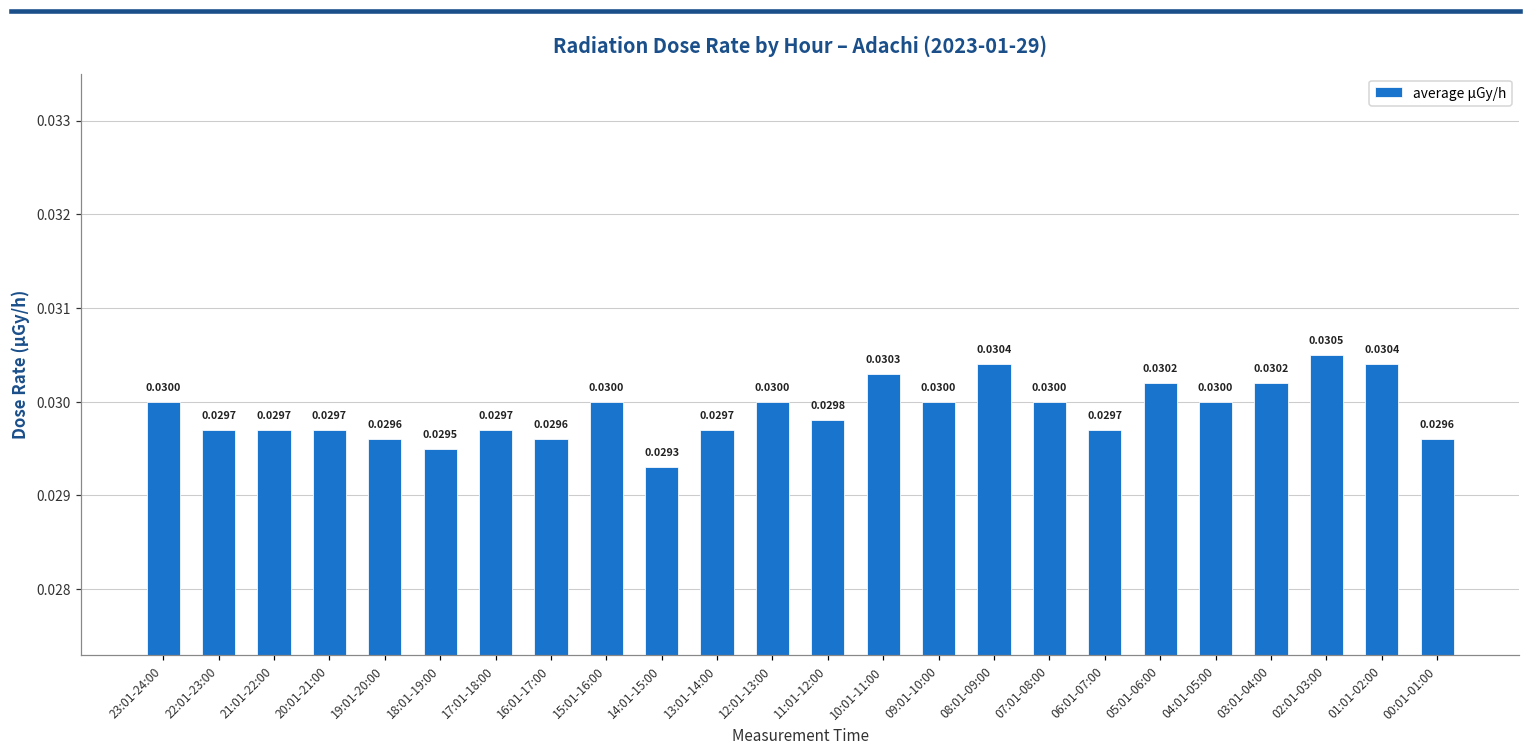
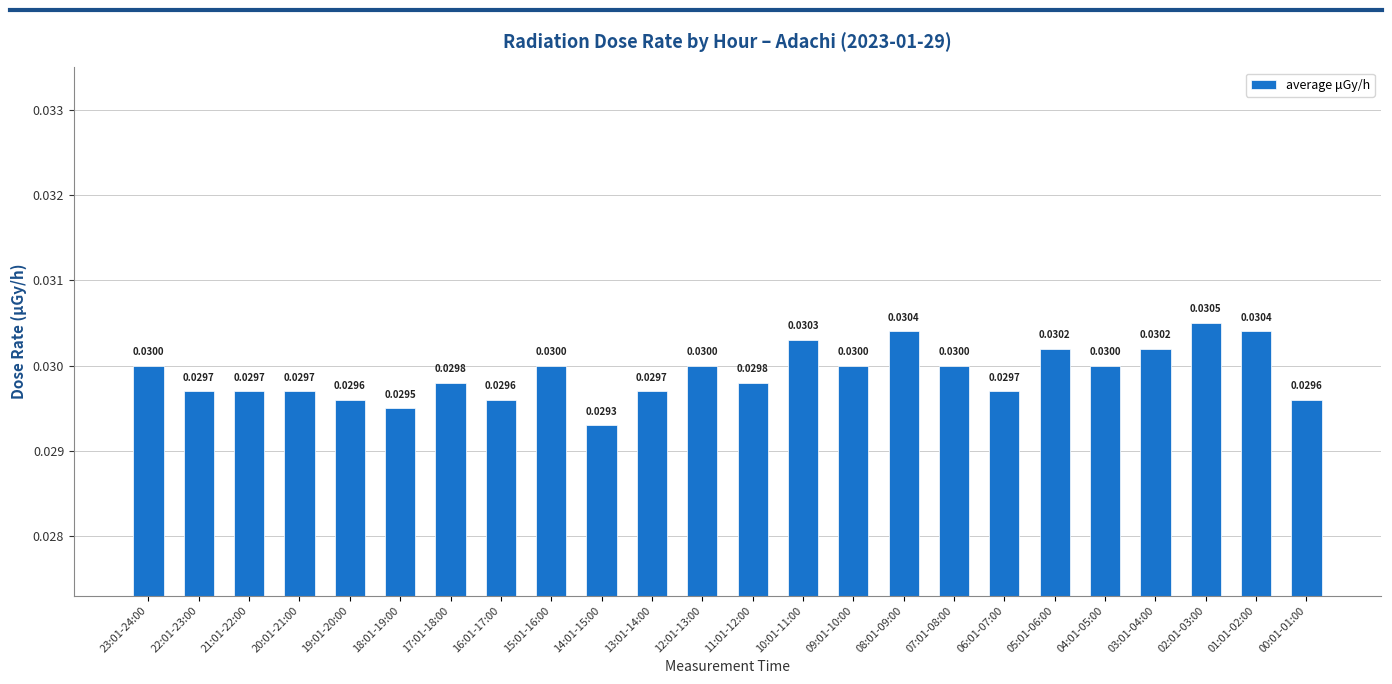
  {
    "23:01-24:00": 0.0300,
    "22:01-23:00": 0.0297,
    "21:01-22:00": 0.0297,
    "20:01-21:00": 0.0297,
    "19:01-20:00": 0.0296,
    "18:01-19:00": 0.0295,
-   "17:01-18:00": 0.0297,
+   "17:01-18:00": 0.0298,
    "16:01-17:00": 0.0296,
    "15:01-16:00": 0.0300,
    "14:01-15:00": 0.0293,
    "13:01-14:00": 0.0297,
    "12:01-13:00": 0.0300,
    "11:01-12:00": 0.0298,
    "10:01-11:00": 0.0303,
    "09:01-10:00": 0.0300,
    "08:01-09:00": 0.0304,
    "07:01-08:00": 0.0300,
    "06:01-07:00": 0.0297,
    "05:01-06:00": 0.0302,
    "04:01-05:00": 0.0300,
    "03:01-04:00": 0.0302,
    "02:01-03:00": 0.0305,
    "01:01-02:00": 0.0304,
    "00:01-01:00": 0.0296
  }
